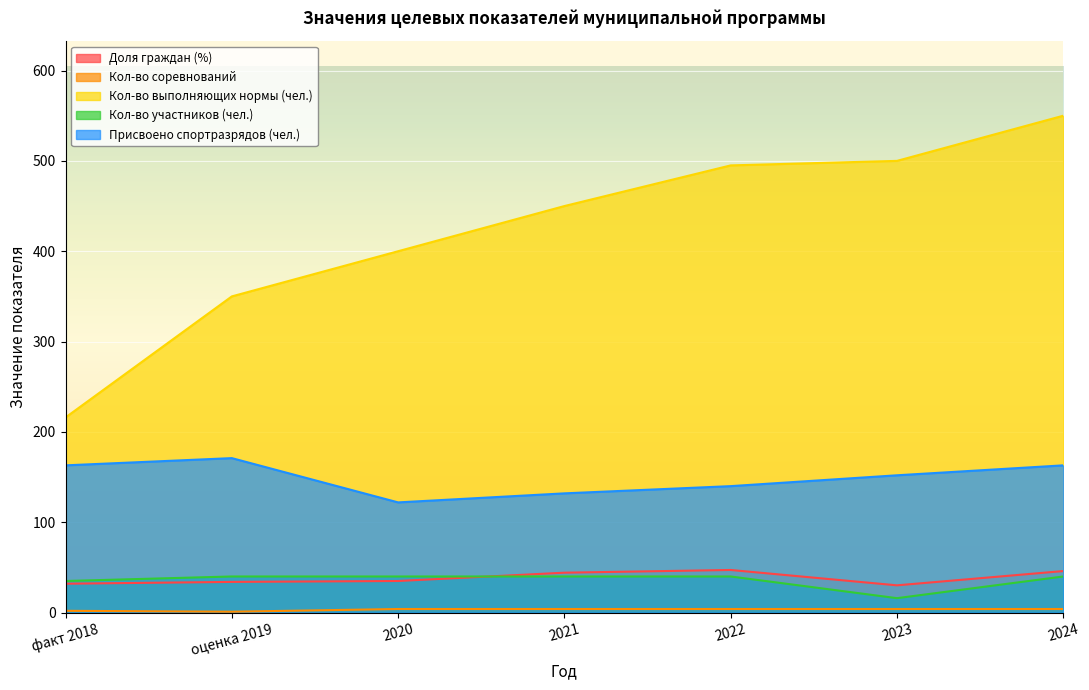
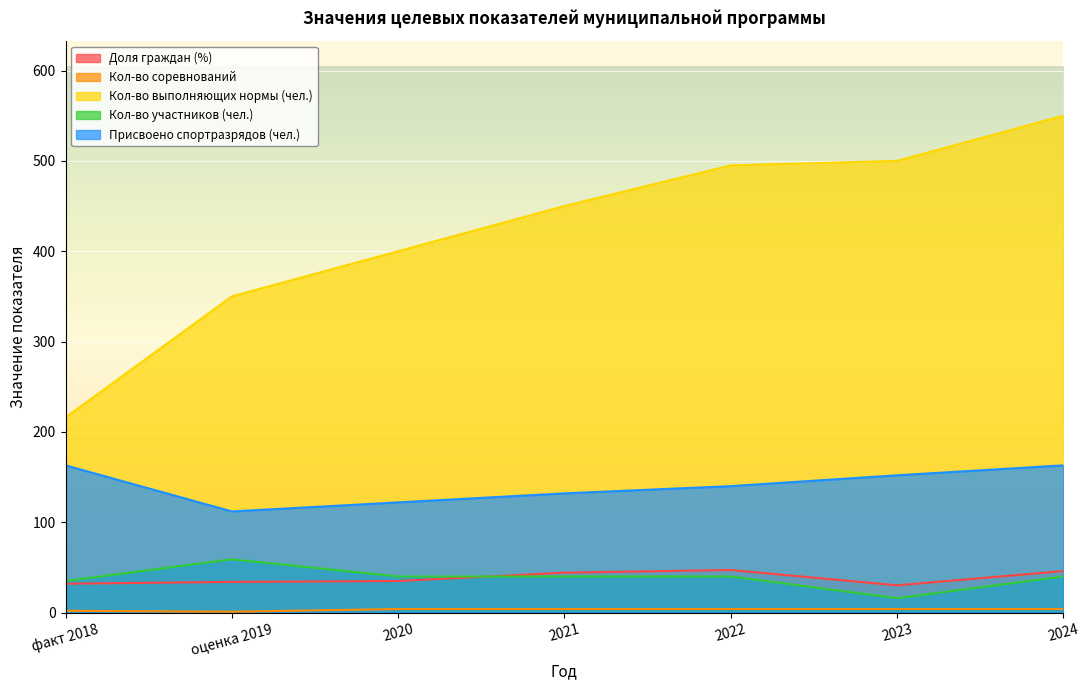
  {
    "Доля граждан (%)": {
      "факт 2018": 30,
      "оценка 2019": 30,
      "2020": 40,
      "2021": 40,
      "2022": 50,
      "2023": 30,
      "2024": 50
    },
    "Кол-во соревнований": {
      "факт 2018": 0,
      "оценка 2019": 0,
      "2020": 0,
      "2021": 0,
      "2022": 0,
      "2023": 0,
      "2024": 0
    },
    "Кол-во выполняющих нормы (чел.)": {
      "факт 2018": 220,
      "оценка 2019": 350,
      "2020": 400,
      "2021": 450,
      "2022": 500,
      "2023": 500,
      "2024": 550
    },
    "Кол-во участников (чел.)": {
      "факт 2018": 40,
-     "оценка 2019": 40,
+     "оценка 2019": 60,
      "2020": 40,
      "2021": 40,
      "2022": 40,
      "2023": 20,
      "2024": 40
    },
    "Присвоено спортразрядов (чел.)": {
      "факт 2018": 160,
-     "оценка 2019": 170,
+     "оценка 2019": 110,
      "2020": 120,
      "2021": 130,
      "2022": 140,
      "2023": 150,
      "2024": 160
    }
  }
